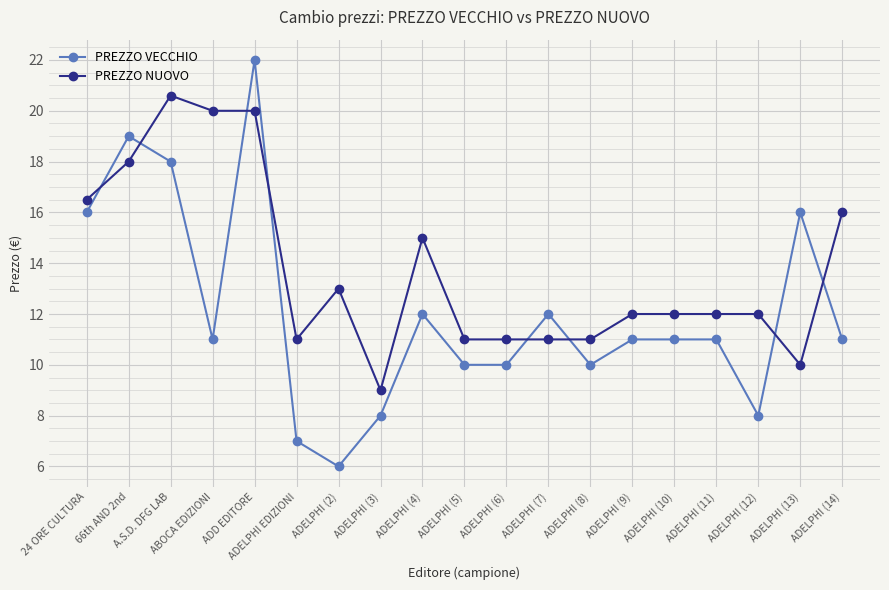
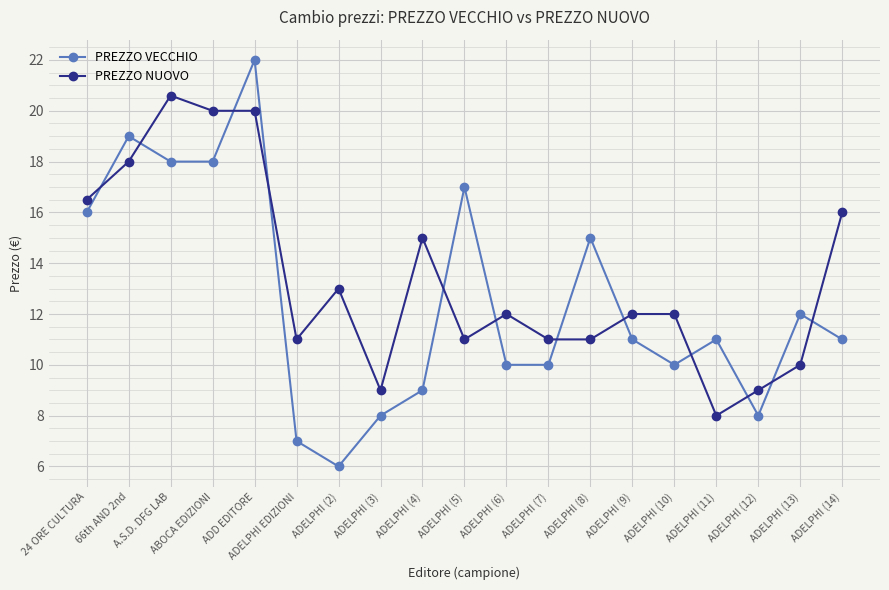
  {
    "PREZZO VECCHIO": {
      "24 ORE CULTURA": 16,
      "66th AND 2nd": 19,
      "A.S.D. DFG LAB": 18,
-     "ABOCA EDIZIONI": 11,
+     "ABOCA EDIZIONI": 18,
      "ADD EDITORE": 22,
      "ADELPHI EDIZIONI": 7,
      "ADELPHI (2)": 6,
      "ADELPHI (3)": 8,
-     "ADELPHI (4)": 12,
-     "ADELPHI (5)": 10,
+     "ADELPHI (4)": 9,
+     "ADELPHI (5)": 17,
      "ADELPHI (6)": 10,
-     "ADELPHI (7)": 12,
-     "ADELPHI (8)": 10,
+     "ADELPHI (7)": 10,
+     "ADELPHI (8)": 15,
      "ADELPHI (9)": 11,
-     "ADELPHI (10)": 11,
+     "ADELPHI (10)": 10,
      "ADELPHI (11)": 11,
      "ADELPHI (12)": 8,
-     "ADELPHI (13)": 16,
+     "ADELPHI (13)": 12,
      "ADELPHI (14)": 11
    },
    "PREZZO NUOVO": {
      "24 ORE CULTURA": 16.5,
      "66th AND 2nd": 18,
      "A.S.D. DFG LAB": 20.6,
      "ABOCA EDIZIONI": 20,
      "ADD EDITORE": 20,
      "ADELPHI EDIZIONI": 11,
      "ADELPHI (2)": 13,
      "ADELPHI (3)": 9,
      "ADELPHI (4)": 15,
      "ADELPHI (5)": 11,
-     "ADELPHI (6)": 11,
+     "ADELPHI (6)": 12,
      "ADELPHI (7)": 11,
      "ADELPHI (8)": 11,
      "ADELPHI (9)": 12,
      "ADELPHI (10)": 12,
-     "ADELPHI (11)": 12,
-     "ADELPHI (12)": 12,
+     "ADELPHI (11)": 8,
+     "ADELPHI (12)": 9,
      "ADELPHI (13)": 10,
      "ADELPHI (14)": 16
    }
  }
